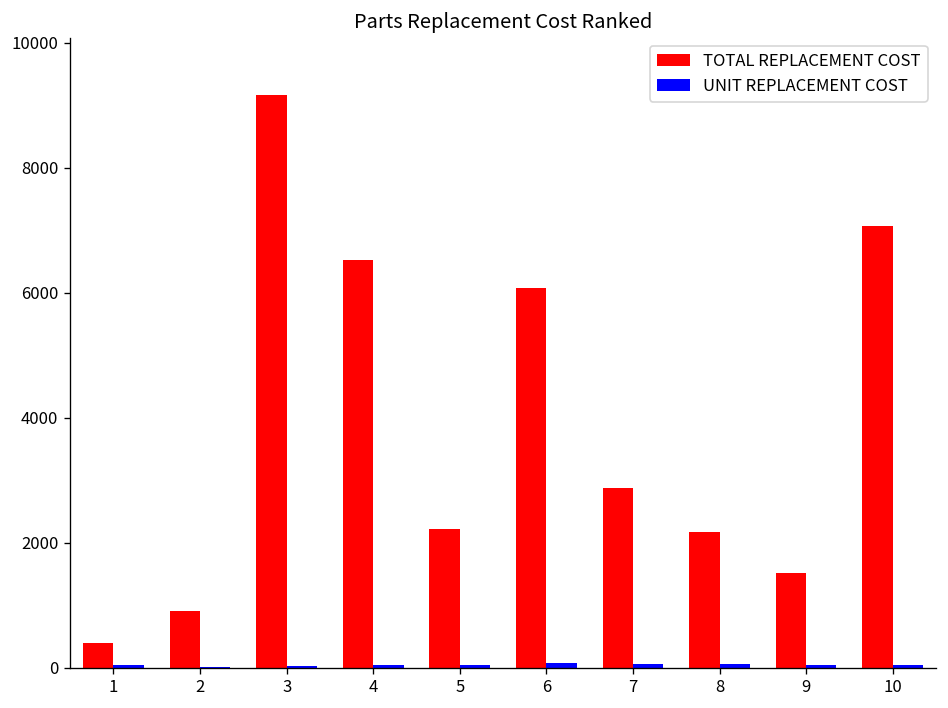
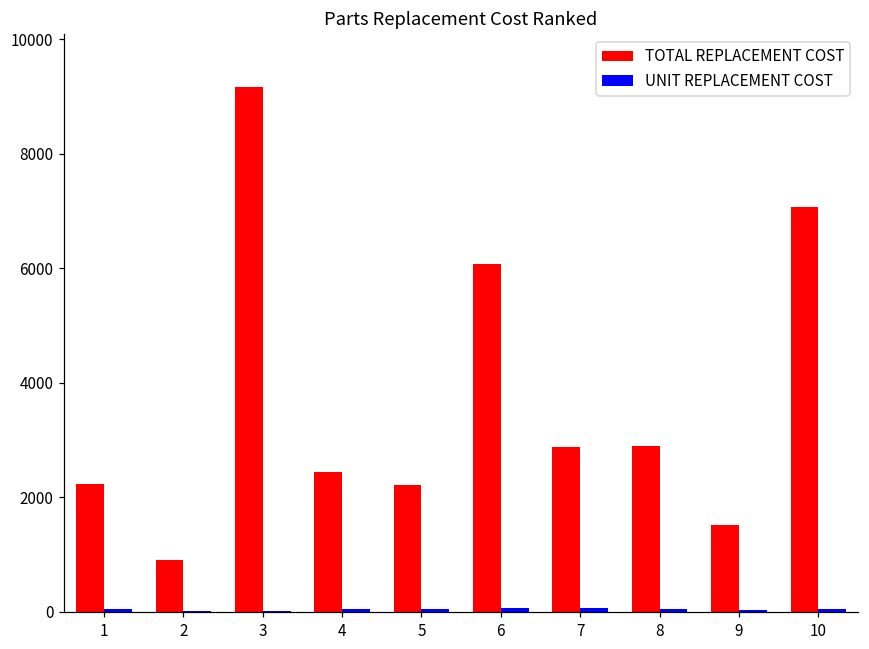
  {
    "TOTAL REPLACEMENT COST": {
-     "1": 400,
+     "1": 2200,
      "2": 900,
      "3": 9200,
-     "4": 6500,
+     "4": 2500,
      "5": 2200,
      "6": 6100,
      "7": 2900,
-     "8": 2200,
+     "8": 2900,
      "9": 1500,
      "10": 7100
    },
    "UNIT REPLACEMENT COST": {
      "6": 100,
      "7": 100,
      "8": 100
    }
  }
